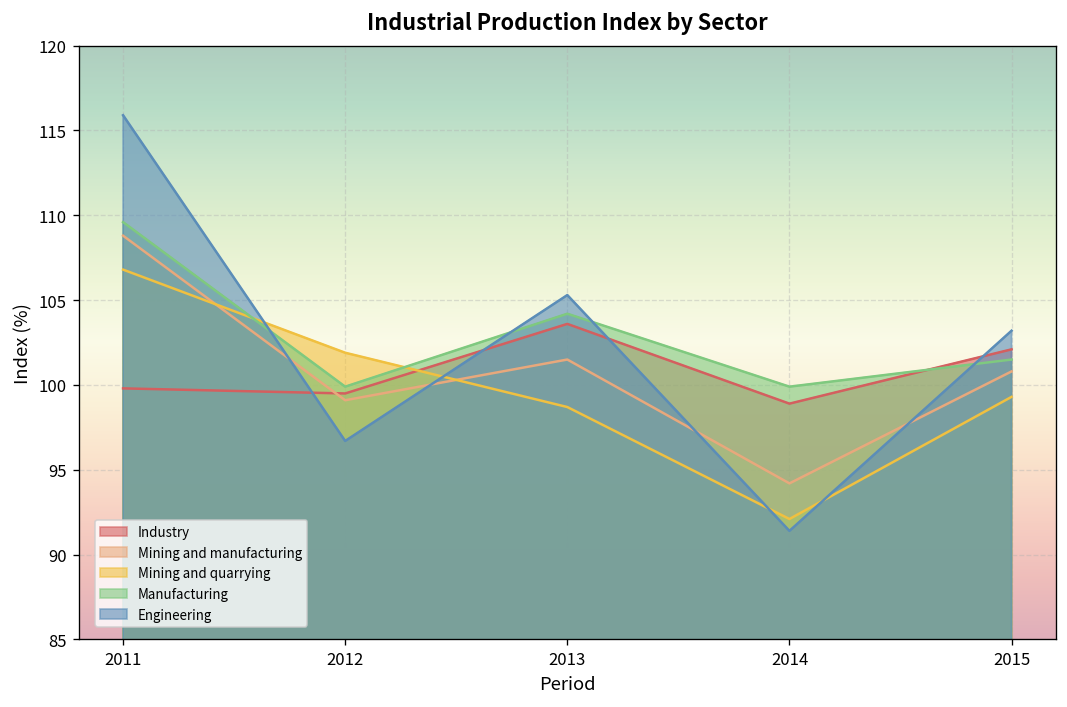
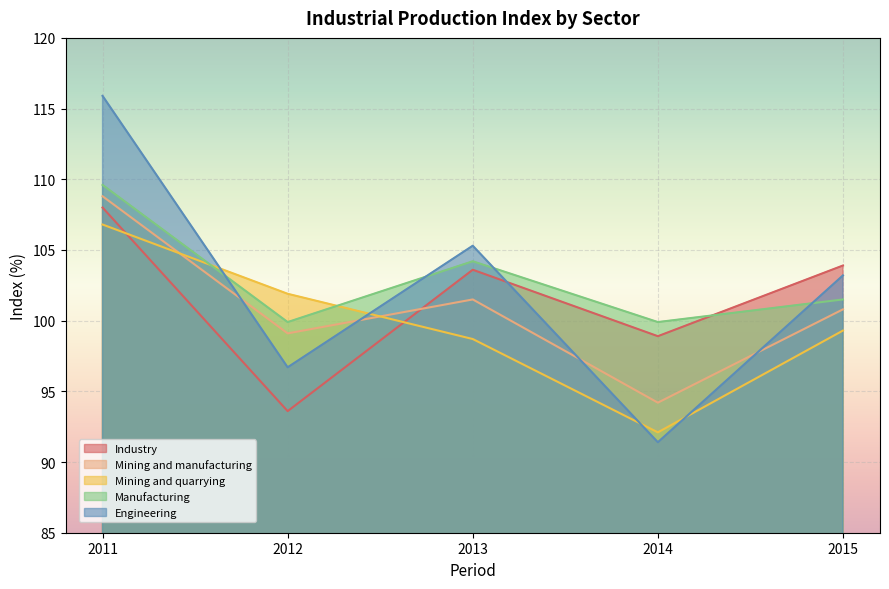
  {
    "Industry": {
-     "2011": 99.8,
-     "2012": 99.5,
+     "2011": 108.0,
+     "2012": 93.6,
      "2013": 103.6,
      "2014": 98.9,
-     "2015": 102.1
+     "2015": 103.9
    },
    "Manufacturing": {
      "2011": 109.6,
      "2012": 99.9,
      "2013": 104.2,
      "2014": 99.9,
      "2015": 101.5
    },
    "Engineering": {
      "2011": 115.9,
      "2012": 96.7,
      "2013": 105.3,
      "2014": 91.4,
      "2015": 103.2
    }
  }
